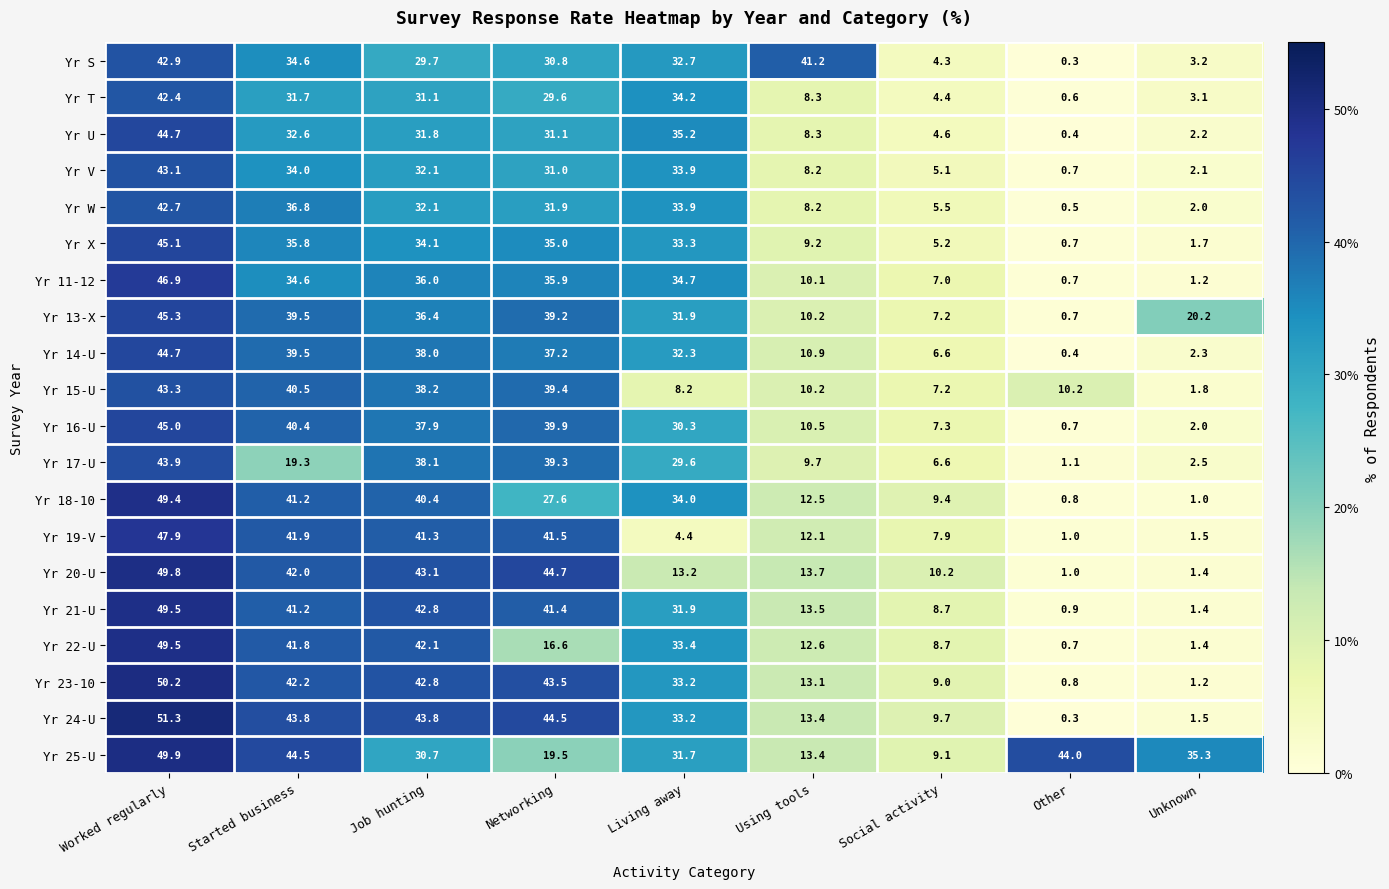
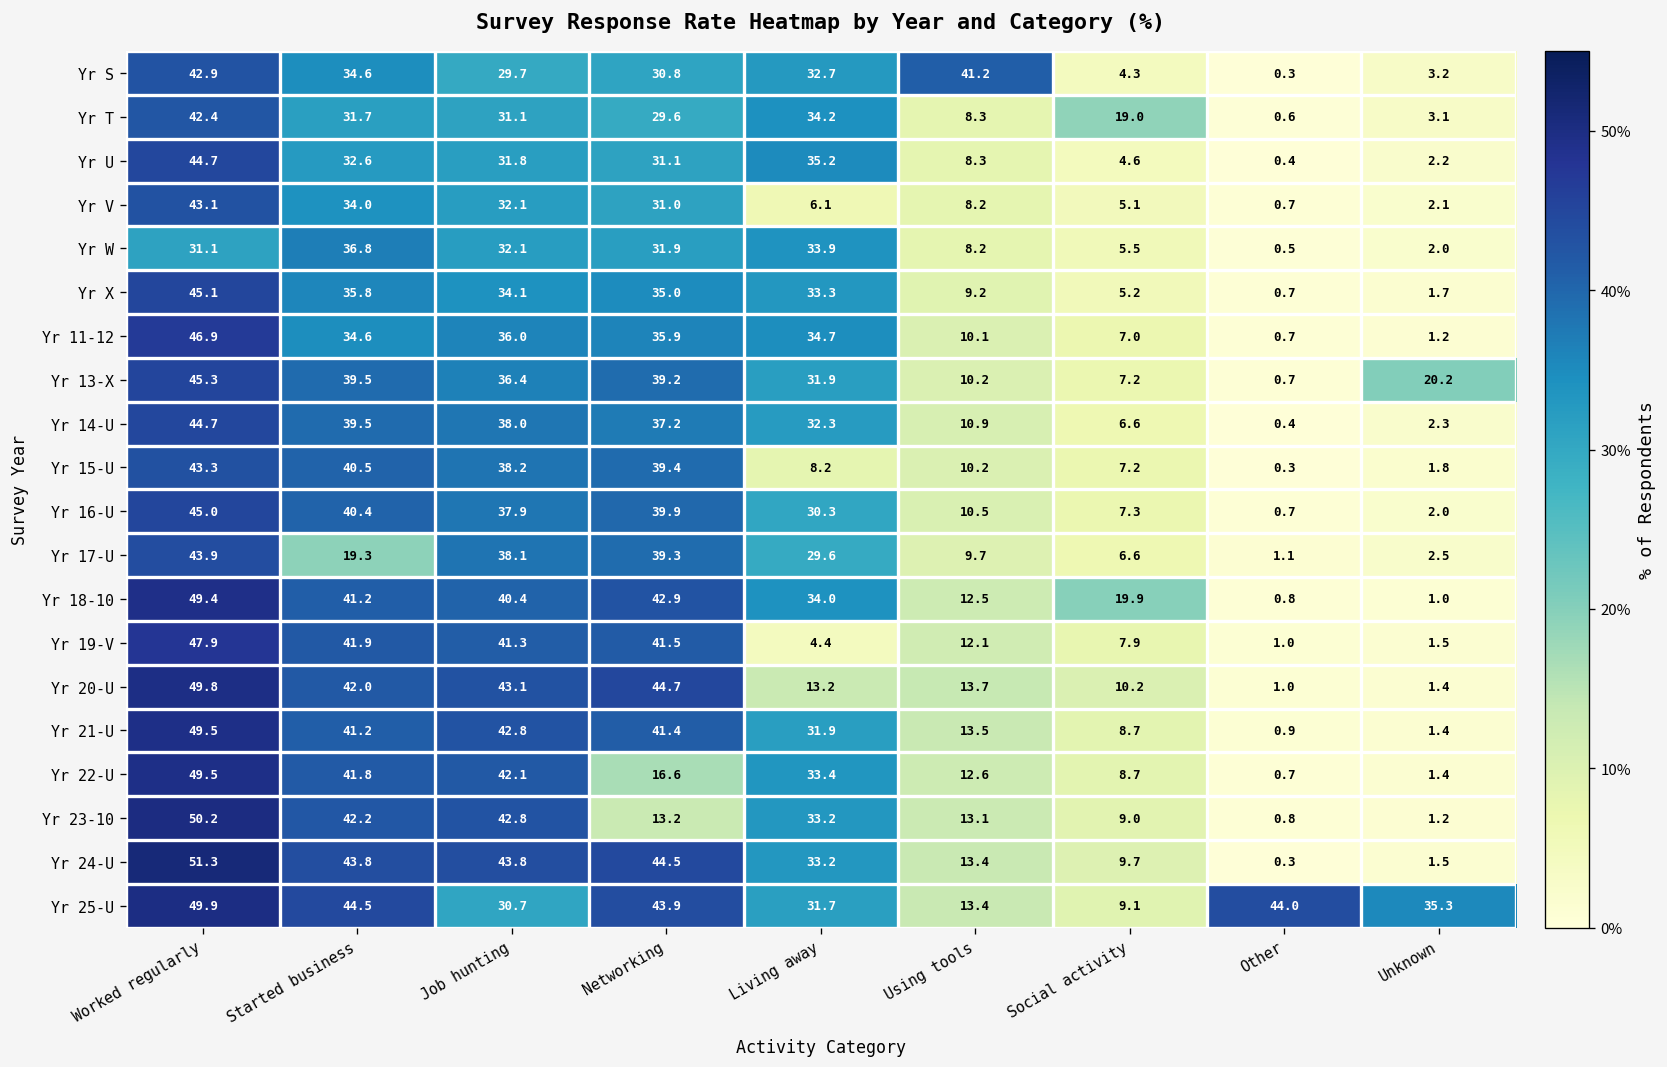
  {
    "Yr S": {
      "Worked regularly": 42.9,
      "Started business": 34.6,
      "Job hunting": 29.7,
      "Networking": 30.8,
      "Living away": 32.7,
      "Using tools": 41.2,
      "Social activity": 4.3,
      "Other": 0.3,
      "Unknown": 3.2
    },
    "Yr T": {
      "Worked regularly": 42.4,
      "Started business": 31.7,
      "Job hunting": 31.1,
      "Networking": 29.6,
      "Living away": 34.2,
      "Using tools": 8.3,
-     "Social activity": 4.4,
+     "Social activity": 19.0,
      "Other": 0.6,
      "Unknown": 3.1
    },
    "Yr U": {
      "Worked regularly": 44.7,
      "Started business": 32.6,
      "Job hunting": 31.8,
      "Networking": 31.1,
      "Living away": 35.2,
      "Using tools": 8.3,
      "Social activity": 4.6,
      "Other": 0.4,
      "Unknown": 2.2
    },
    "Yr V": {
      "Worked regularly": 43.1,
      "Started business": 34.0,
      "Job hunting": 32.1,
      "Networking": 31.0,
-     "Living away": 33.9,
+     "Living away": 6.1,
      "Using tools": 8.2,
      "Social activity": 5.1,
      "Other": 0.7,
      "Unknown": 2.1
    },
    "Yr W": {
-     "Worked regularly": 42.7,
+     "Worked regularly": 31.1,
      "Started business": 36.8,
      "Job hunting": 32.1,
      "Networking": 31.9,
      "Living away": 33.9,
      "Using tools": 8.2,
      "Social activity": 5.5,
      "Other": 0.5,
      "Unknown": 2.0
    },
    "Yr X": {
      "Worked regularly": 45.1,
      "Started business": 35.8,
      "Job hunting": 34.1,
      "Networking": 35.0,
      "Living away": 33.3,
      "Using tools": 9.2,
      "Social activity": 5.2,
      "Other": 0.7,
      "Unknown": 1.7
    },
    "Yr 11-12": {
      "Worked regularly": 46.9,
      "Started business": 34.6,
      "Job hunting": 36.0,
      "Networking": 35.9,
      "Living away": 34.7,
      "Using tools": 10.1,
      "Social activity": 7.0,
      "Other": 0.7,
      "Unknown": 1.2
    },
    "Yr 13-X": {
      "Worked regularly": 45.3,
      "Started business": 39.5,
      "Job hunting": 36.4,
      "Networking": 39.2,
      "Living away": 31.9,
      "Using tools": 10.2,
      "Social activity": 7.2,
      "Other": 0.7,
      "Unknown": 20.2
    },
    "Yr 14-U": {
      "Worked regularly": 44.7,
      "Started business": 39.5,
      "Job hunting": 38.0,
      "Networking": 37.2,
      "Living away": 32.3,
      "Using tools": 10.9,
      "Social activity": 6.6,
      "Other": 0.4,
      "Unknown": 2.3
    },
    "Yr 15-U": {
      "Worked regularly": 43.3,
      "Started business": 40.5,
      "Job hunting": 38.2,
      "Networking": 39.4,
      "Living away": 8.2,
      "Using tools": 10.2,
      "Social activity": 7.2,
-     "Other": 10.2,
+     "Other": 0.3,
      "Unknown": 1.8
    },
    "Yr 16-U": {
      "Worked regularly": 45.0,
      "Started business": 40.4,
      "Job hunting": 37.9,
      "Networking": 39.9,
      "Living away": 30.3,
      "Using tools": 10.5,
      "Social activity": 7.3,
      "Other": 0.7,
      "Unknown": 2.0
    },
    "Yr 17-U": {
      "Worked regularly": 43.9,
      "Started business": 19.3,
      "Job hunting": 38.1,
      "Networking": 39.3,
      "Living away": 29.6,
      "Using tools": 9.7,
      "Social activity": 6.6,
      "Other": 1.1,
      "Unknown": 2.5
    },
    "Yr 18-10": {
      "Worked regularly": 49.4,
      "Started business": 41.2,
      "Job hunting": 40.4,
-     "Networking": 27.6,
+     "Networking": 42.9,
      "Living away": 34.0,
      "Using tools": 12.5,
-     "Social activity": 9.4,
+     "Social activity": 19.9,
      "Other": 0.8,
      "Unknown": 1.0
    },
    "Yr 19-V": {
      "Worked regularly": 47.9,
      "Started business": 41.9,
      "Job hunting": 41.3,
      "Networking": 41.5,
      "Living away": 4.4,
      "Using tools": 12.1,
      "Social activity": 7.9,
      "Other": 1.0,
      "Unknown": 1.5
    },
    "Yr 20-U": {
      "Worked regularly": 49.8,
      "Started business": 42.0,
      "Job hunting": 43.1,
      "Networking": 44.7,
      "Living away": 13.2,
      "Using tools": 13.7,
      "Social activity": 10.2,
      "Other": 1.0,
      "Unknown": 1.4
    },
    "Yr 21-U": {
      "Worked regularly": 49.5,
      "Started business": 41.2,
      "Job hunting": 42.8,
      "Networking": 41.4,
      "Living away": 31.9,
      "Using tools": 13.5,
      "Social activity": 8.7,
      "Other": 0.9,
      "Unknown": 1.4
    },
    "Yr 22-U": {
      "Worked regularly": 49.5,
      "Started business": 41.8,
      "Job hunting": 42.1,
      "Networking": 16.6,
      "Living away": 33.4,
      "Using tools": 12.6,
      "Social activity": 8.7,
      "Other": 0.7,
      "Unknown": 1.4
    },
    "Yr 23-10": {
      "Worked regularly": 50.2,
      "Started business": 42.2,
      "Job hunting": 42.8,
-     "Networking": 43.5,
+     "Networking": 13.2,
      "Living away": 33.2,
      "Using tools": 13.1,
      "Social activity": 9.0,
      "Other": 0.8,
      "Unknown": 1.2
    },
    "Yr 24-U": {
      "Worked regularly": 51.3,
      "Started business": 43.8,
      "Job hunting": 43.8,
      "Networking": 44.5,
      "Living away": 33.2,
      "Using tools": 13.4,
      "Social activity": 9.7,
      "Other": 0.3,
      "Unknown": 1.5
    },
    "Yr 25-U": {
      "Worked regularly": 49.9,
      "Started business": 44.5,
      "Job hunting": 30.7,
-     "Networking": 19.5,
+     "Networking": 43.9,
      "Living away": 31.7,
      "Using tools": 13.4,
      "Social activity": 9.1,
      "Other": 44.0,
      "Unknown": 35.3
    }
  }
